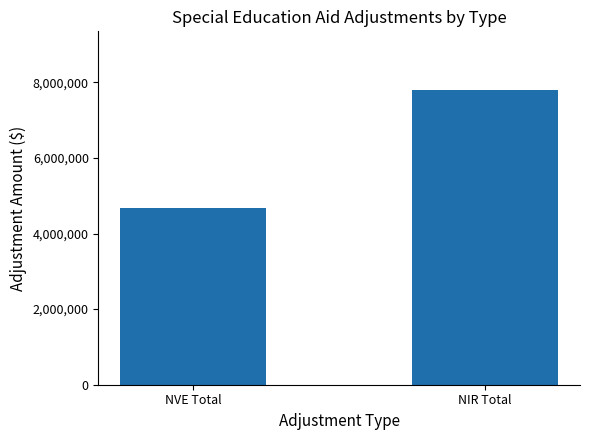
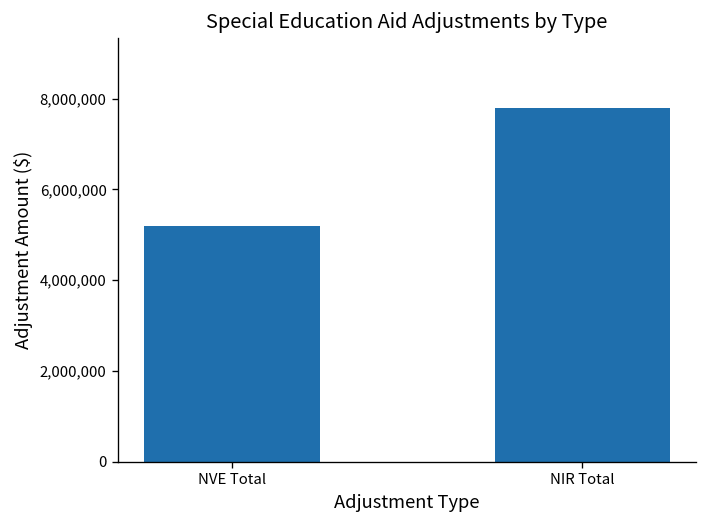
  {
-   "NVE Total": "4,700,000",
+   "NVE Total": "5,200,000",
    "NIR Total": "7,800,000"
  }
